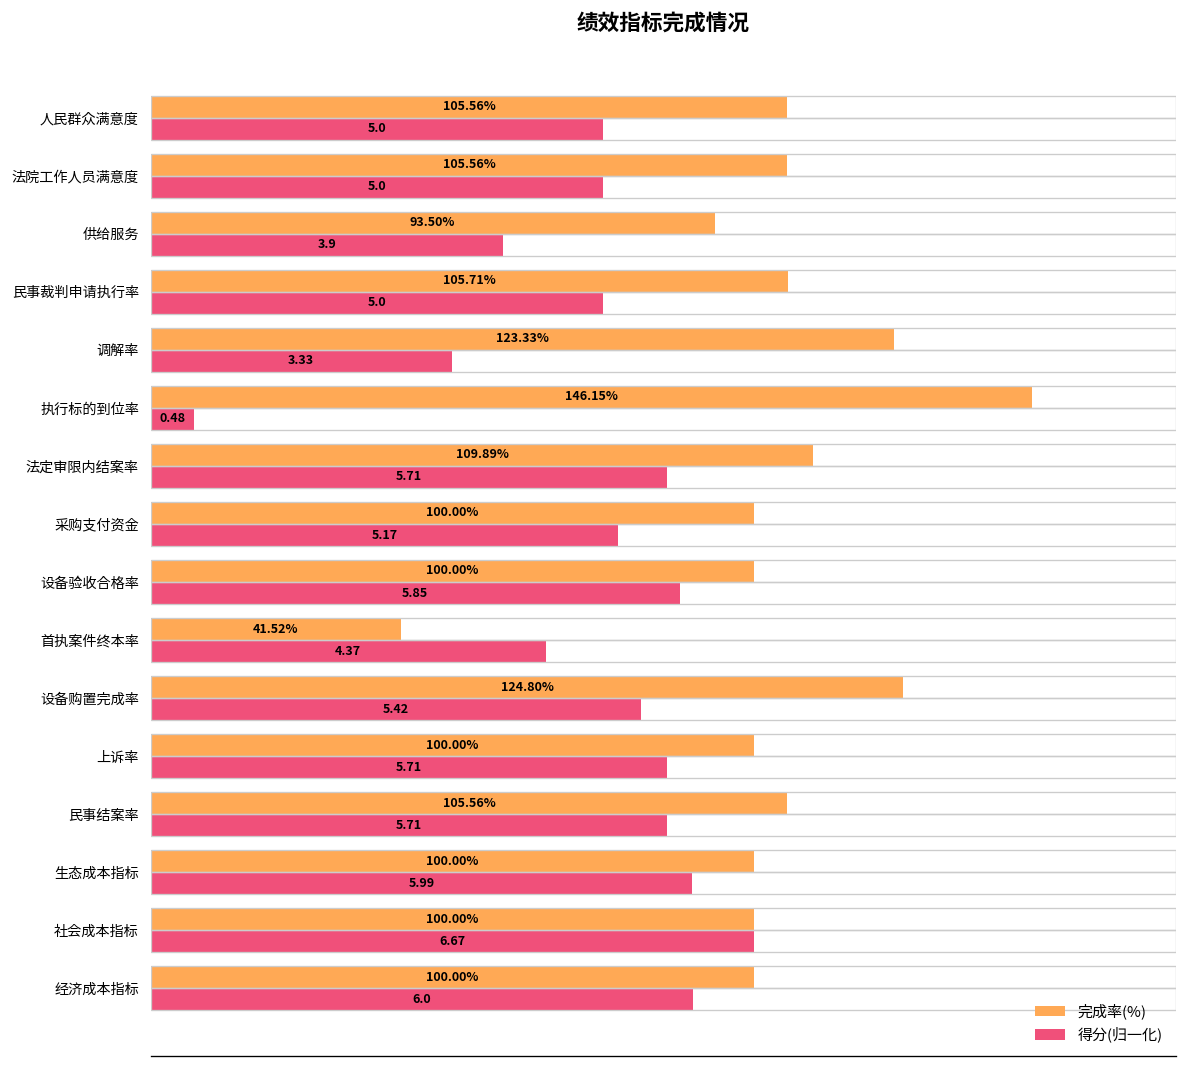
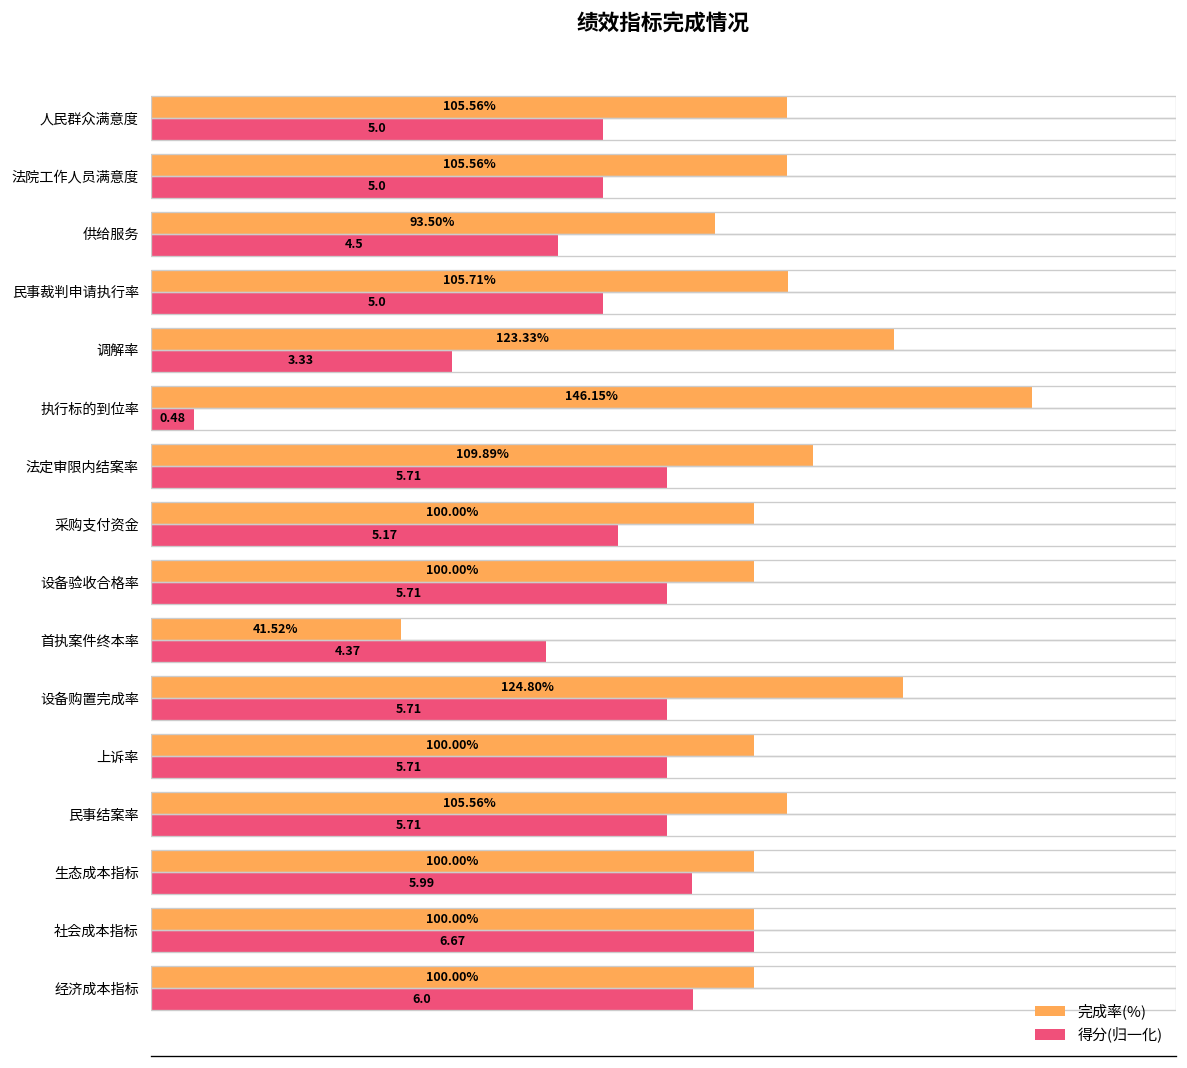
  {
    "完成率(%)": {
      "人民群众满意度": "105.56%",
      "法院工作人员满意度": "105.56%",
      "供给服务": "93.50%",
      "民事裁判申请执行率": "105.71%",
      "调解率": "123.33%",
      "执行标的到位率": "146.15%",
      "法定审限内结案率": "109.89%",
      "采购支付资金": "100.00%",
      "设备验收合格率": "100.00%",
      "首执案件终本率": "41.52%",
      "设备购置完成率": "124.80%",
      "上诉率": "100.00%",
      "民事结案率": "105.56%",
      "生态成本指标": "100.00%",
      "社会成本指标": "100.00%",
      "经济成本指标": "100.00%"
    },
    "得分(归一化)": {
-     "供给服务": "3.9",
-     "设备验收合格率": "5.85",
-     "设备购置完成率": "5.42"
+     "供给服务": "4.5",
+     "设备验收合格率": "5.71",
+     "设备购置完成率": "5.71"
    }
  }
